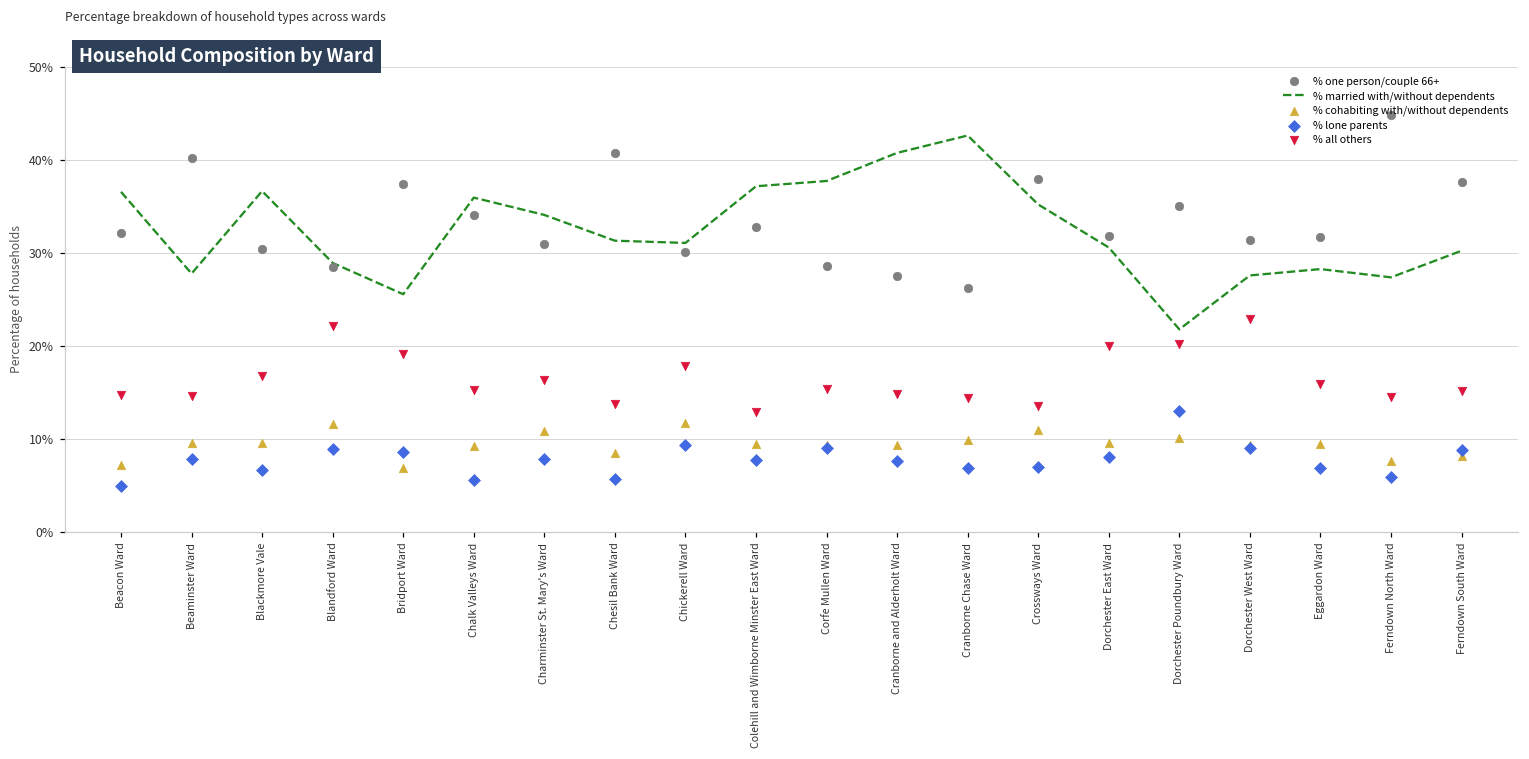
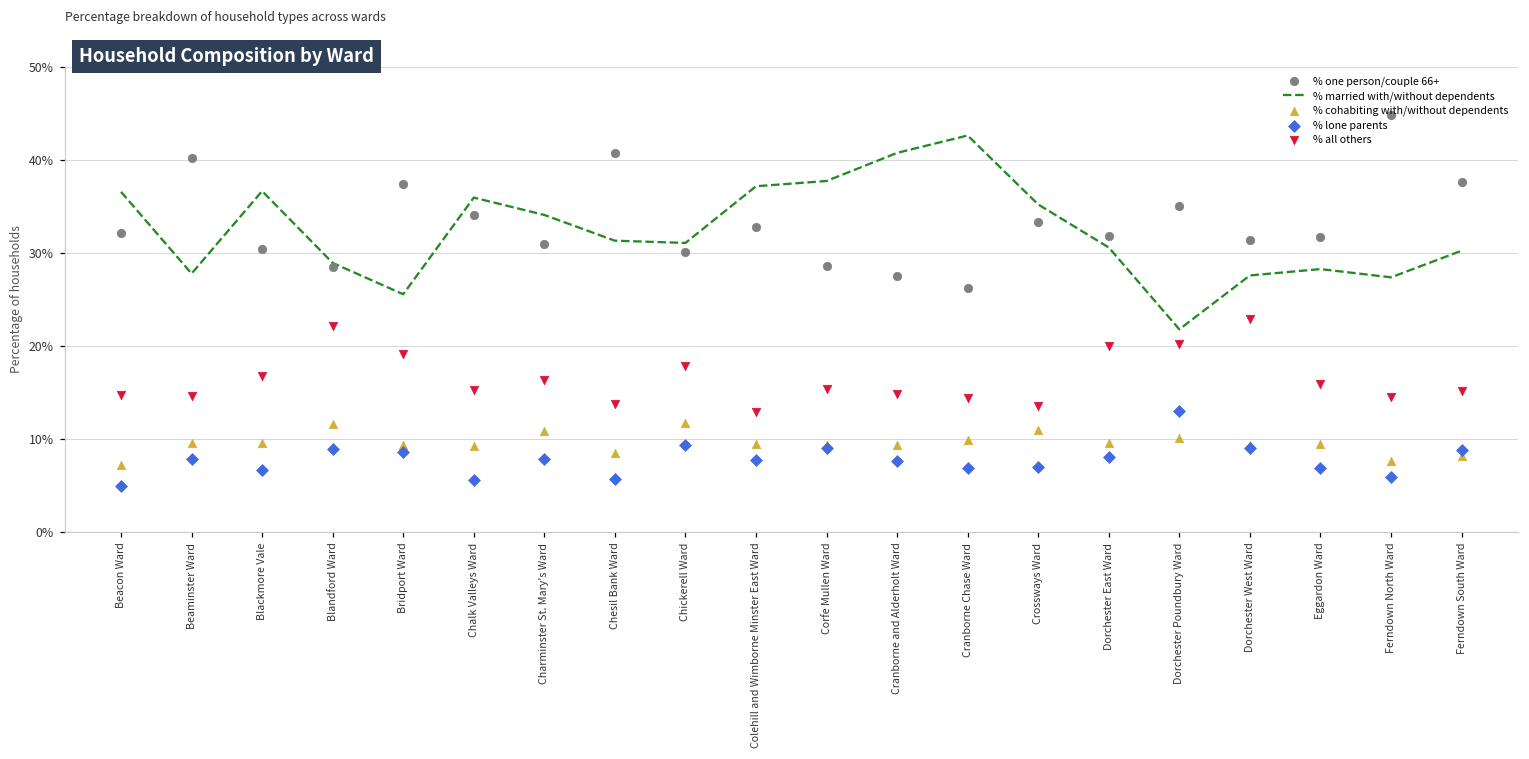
  {
    "% married with/without dependents": {
      "Beacon Ward": "37%",
      "Beaminster Ward": "28%",
      "Blackmore Vale": "37%",
      "Blandford Ward": "29%",
      "Bridport Ward": "26%",
      "Chalk Valleys Ward": "36%",
      "Charminster St. Mary's Ward": "34%",
      "Chesil Bank Ward": "31%",
      "Chickerell Ward": "31%",
      "Colehill and Wimborne Minster East Ward": "37%",
      "Corfe Mullen Ward": "38%",
      "Cranborne and Alderholt Ward": "41%",
      "Cranborne Chase Ward": "43%",
      "Crossways Ward": "35%",
      "Dorchester East Ward": "31%",
      "Dorchester Poundbury Ward": "22%",
      "Dorchester West Ward": "28%",
      "Eggardon Ward": "28%",
      "Ferndown North Ward": "27%",
      "Ferndown South Ward": "30%"
    },
    "% one person/couple 66+": {
-     "Crossways Ward": "38%"
+     "Crossways Ward": "33%"
    },
    "% cohabiting with/without dependents": {
-     "Bridport Ward": "7%"
+     "Bridport Ward": "9%"
    }
  }
